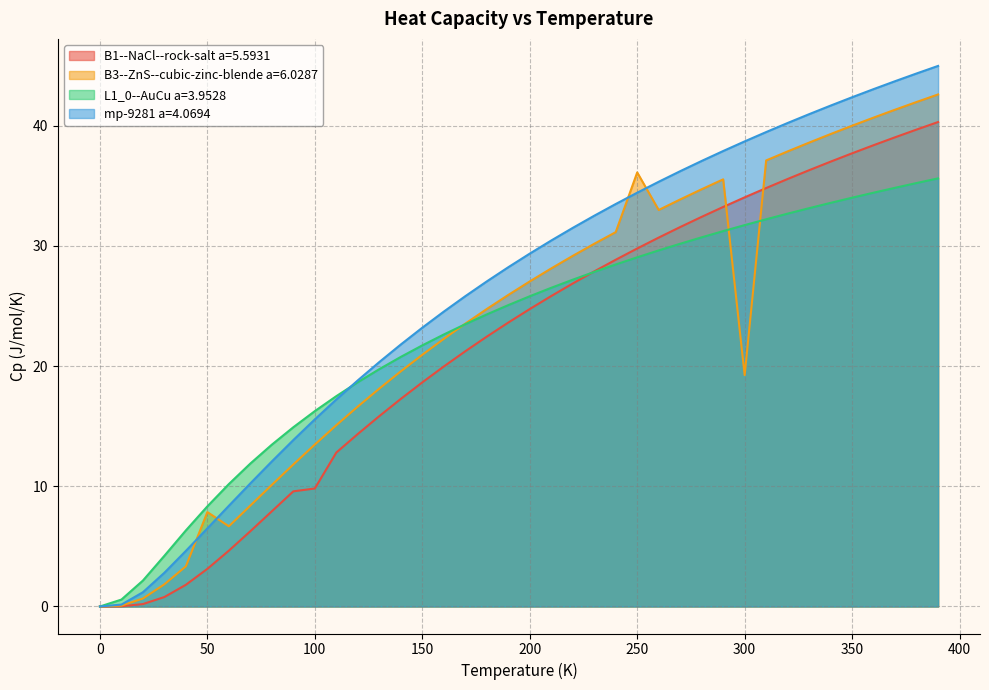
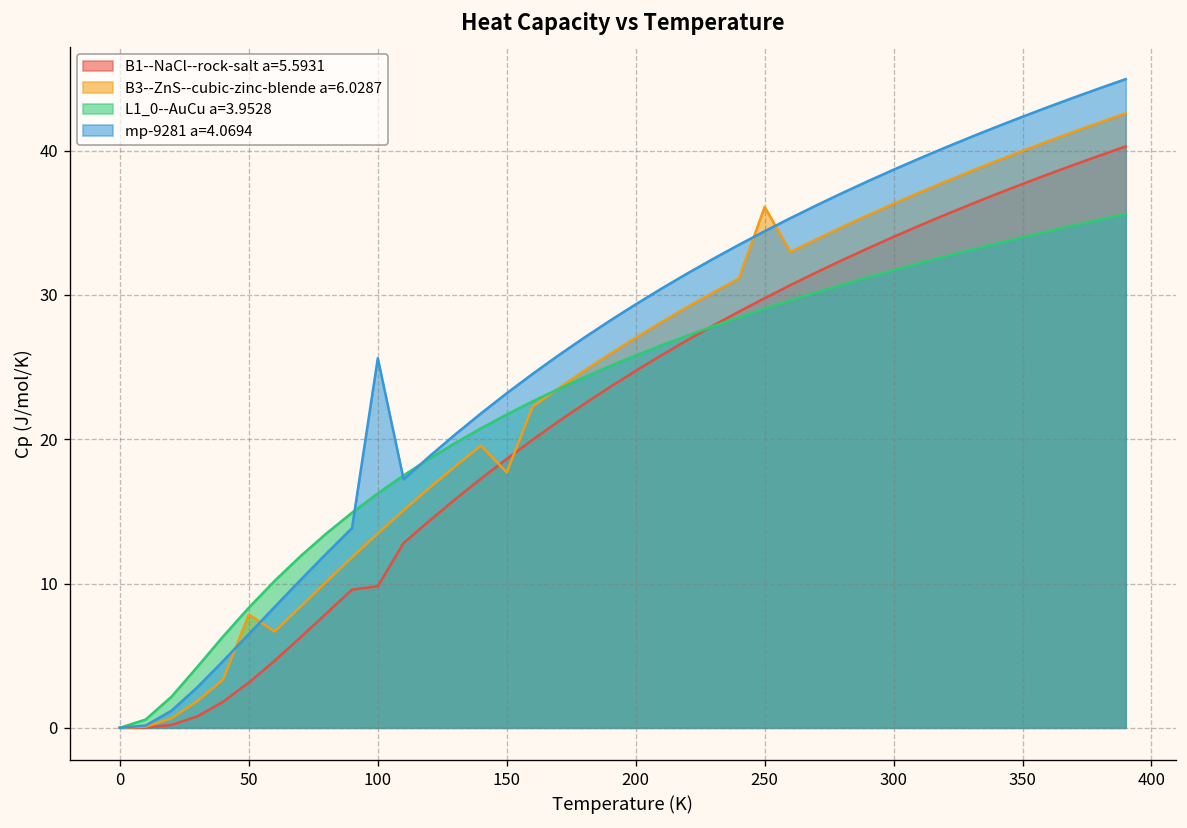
  {
    "B1--NaCl--rock-salt a=5.5931": {
      "50": 3.1,
      "100": 9.8,
      "150": 18.6,
      "200": 24.7,
      "250": 29.8,
      "300": 34.0,
      "350": 37.7
    },
    "B3--ZnS--cubic-zinc-blende a=6.0287": {
      "50": 7.8,
      "100": 13.5,
-     "150": 20.9,
+     "150": 17.7,
      "200": 27.0,
      "250": 36.1,
-     "300": 19.2,
+     "300": 36.3,
      "350": 40.0
    },
    "L1_0--AuCu a=3.9528": {
      "50": 8.3,
      "100": 16.3,
      "150": 21.7,
      "200": 25.8,
      "250": 29.0,
      "300": 31.7,
      "350": 34.0
    },
    "mp-9281 a=4.0694": {
      "50": 6.5,
-     "100": 15.6,
+     "100": 25.6,
      "150": 23.2,
      "200": 29.4,
      "250": 34.4,
      "300": 38.7,
      "350": 42.4
    }
  }
